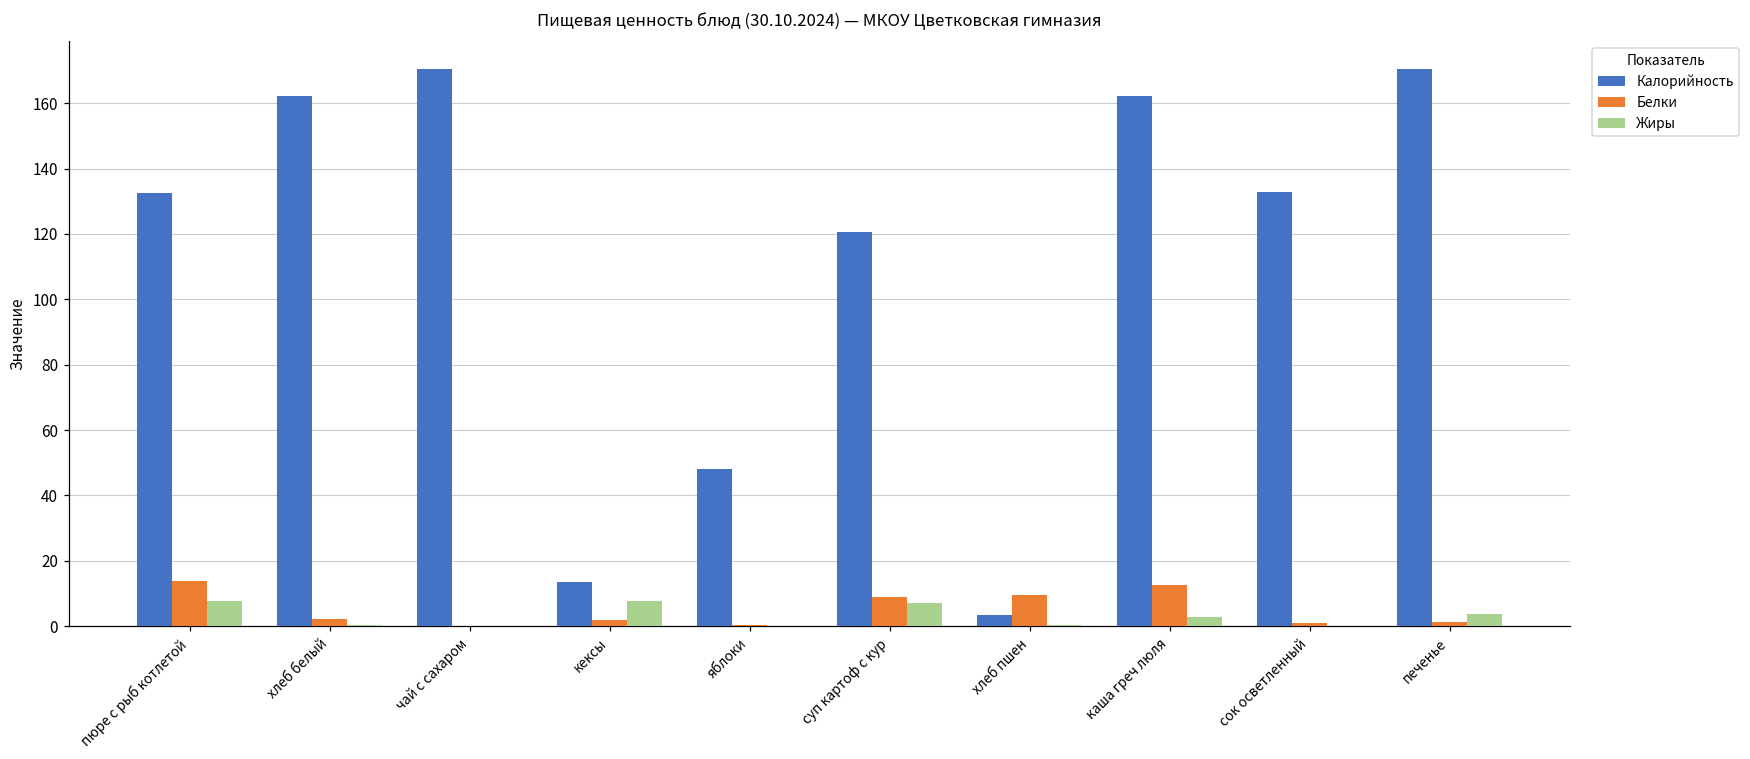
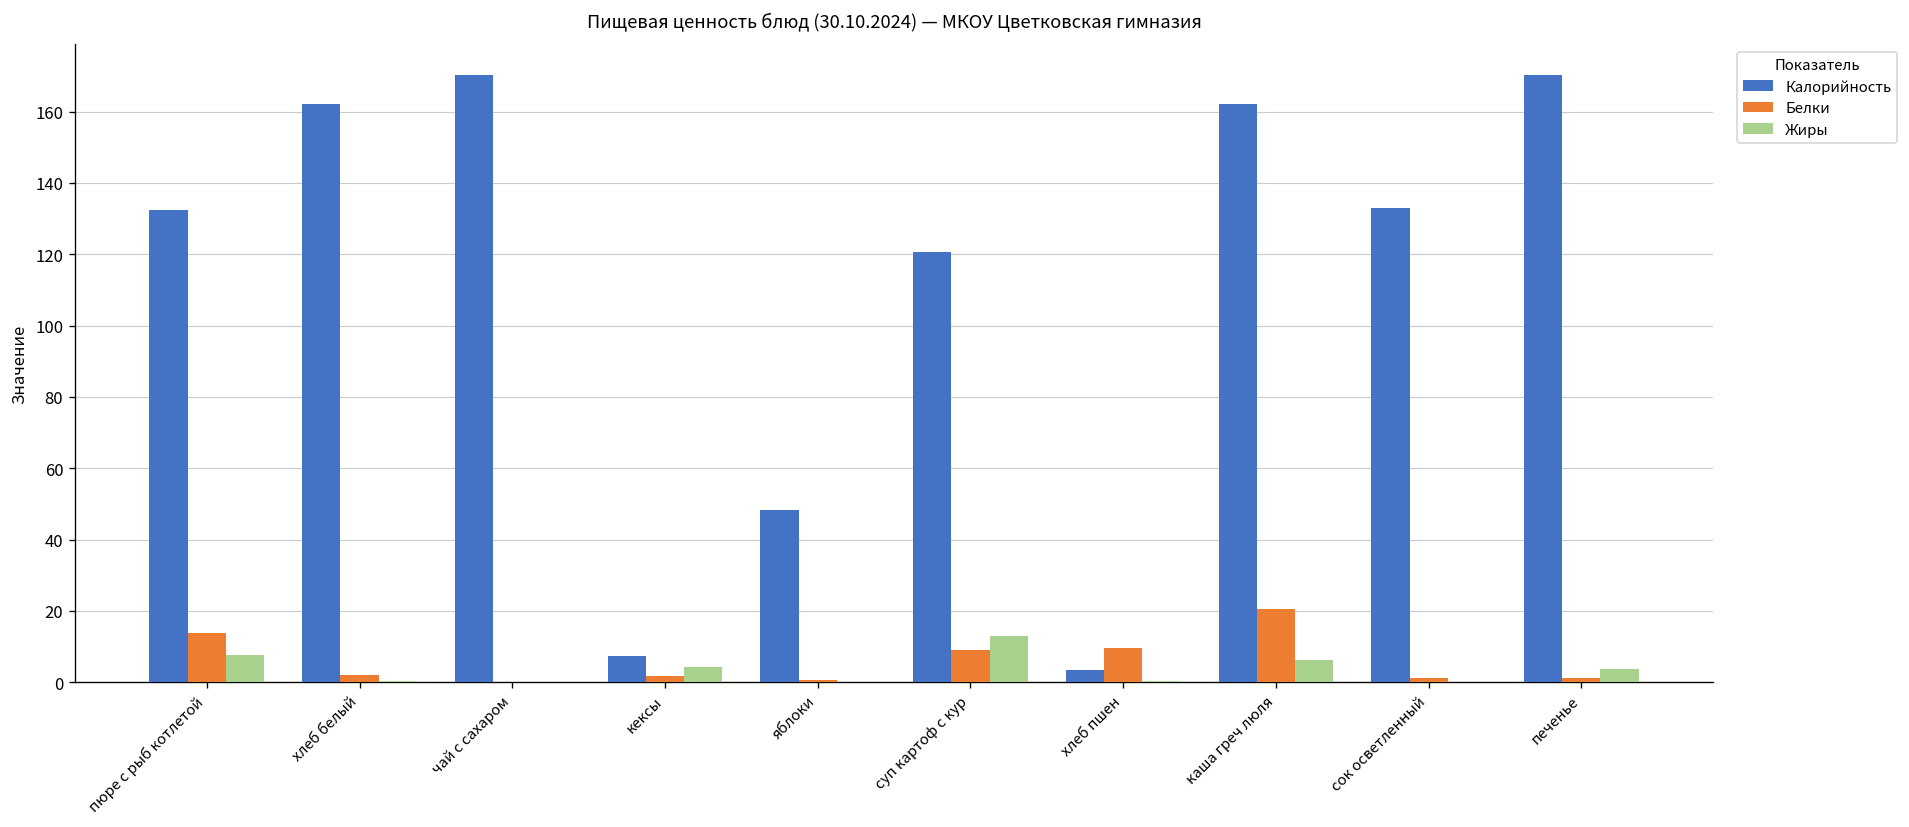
  {
    "Калорийность": {
      "пюре с рыб котлетой": 132,
      "хлеб белый": 162,
      "чай с сахаром": 170,
-     "кексы": 13,
+     "кексы": 7,
      "яблоки": 48,
      "суп картоф с кур": 121,
      "хлеб пшен": 3,
      "каша греч люля": 162,
      "сок осветленный": 133,
      "печенье": 170
    },
    "Белки": {
      "пюре с рыб котлетой": 14,
      "хлеб белый": 2,
      "чай с сахаром": 0,
      "кексы": 2,
      "суп картоф с кур": 9,
      "хлеб пшен": 10,
-     "каша греч люля": 13,
+     "каша греч люля": 21,
      "сок осветленный": 1,
      "печенье": 1
    },
    "Жиры": {
      "пюре с рыб котлетой": 8,
      "чай с сахаром": 0,
-     "кексы": 8,
+     "кексы": 4,
      "яблоки": 0,
-     "суп картоф с кур": 7,
-     "каша греч люля": 3,
+     "суп картоф с кур": 13,
+     "каша греч люля": 6,
      "сок осветленный": 0,
      "печенье": 4
    }
  }
